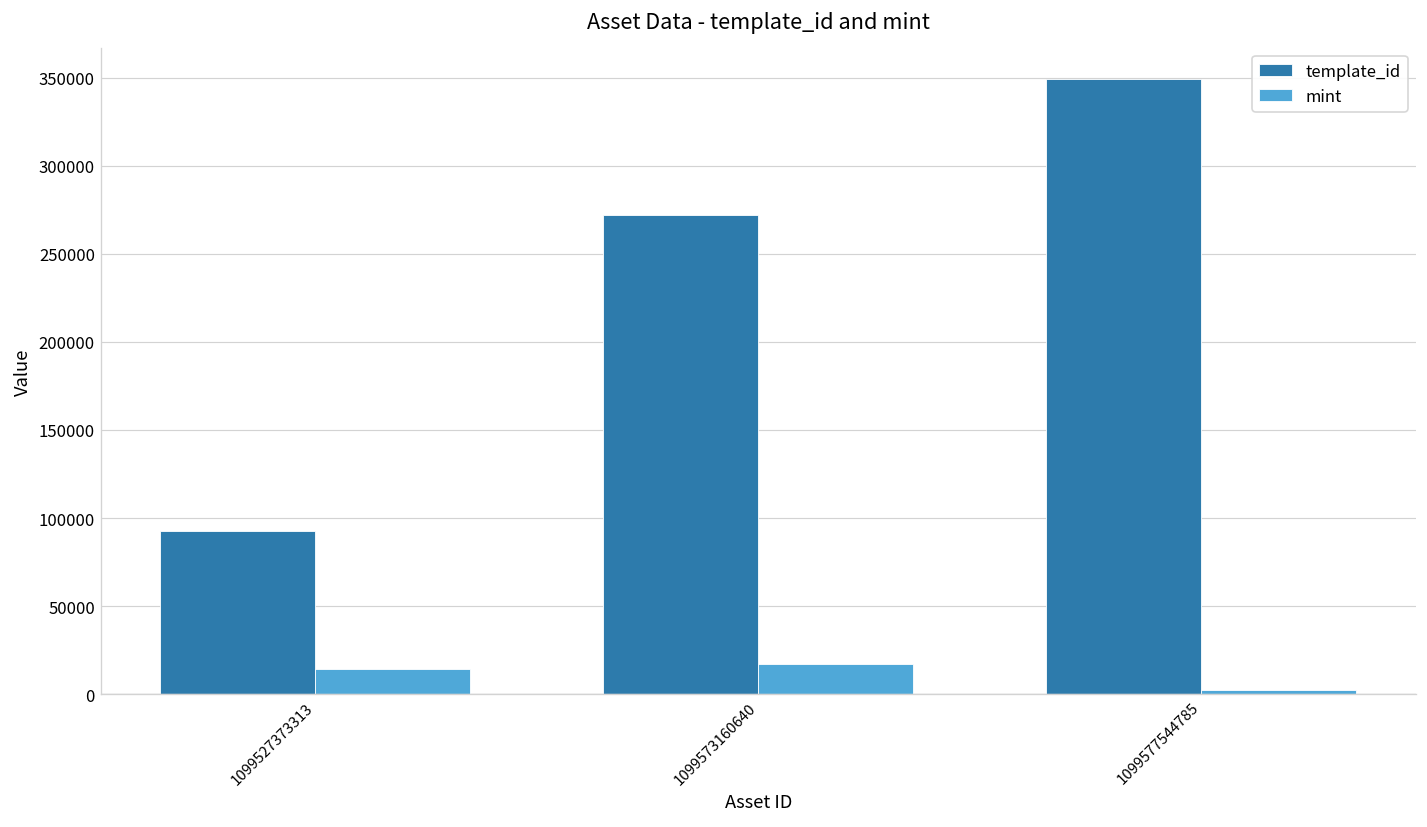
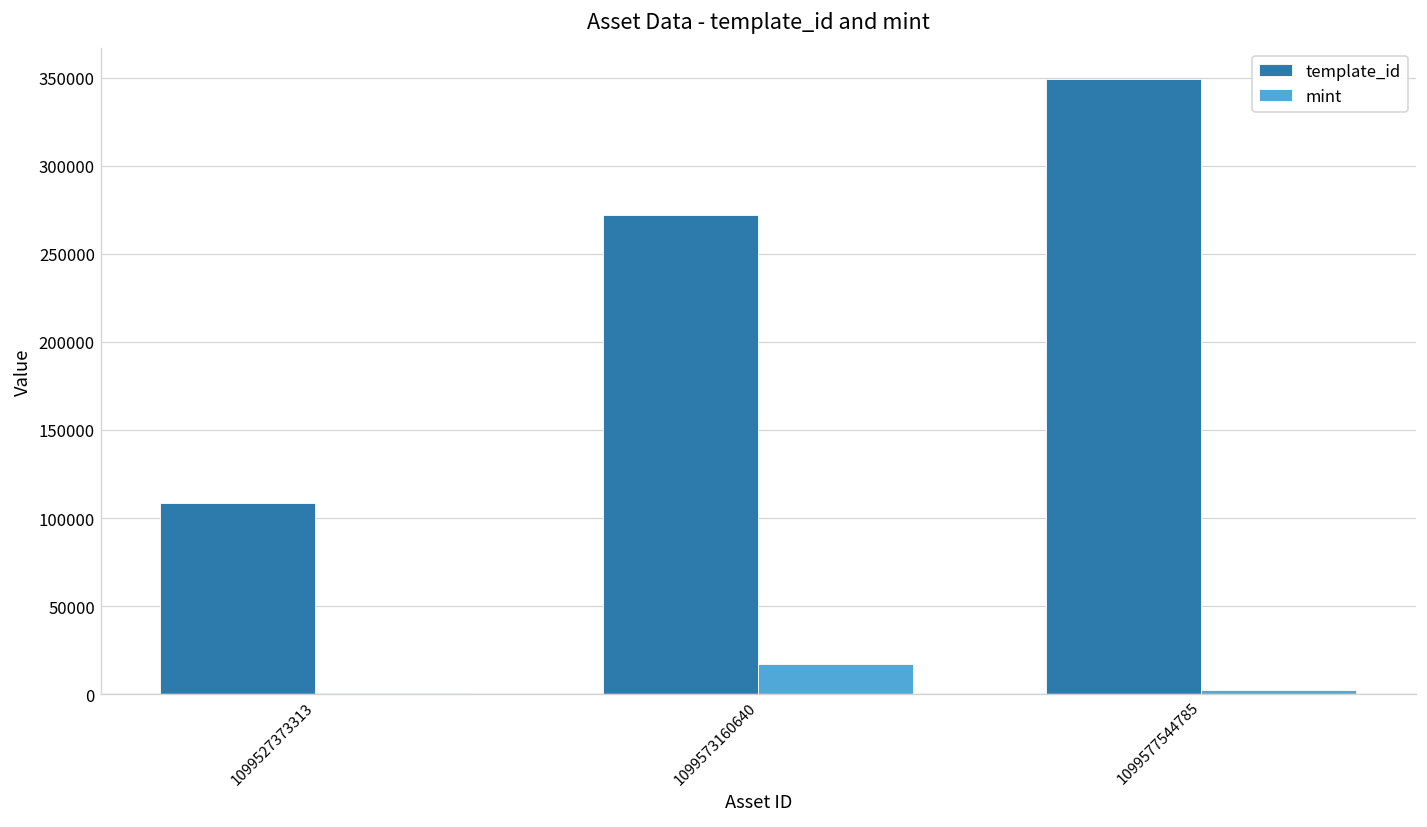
  {
    "template_id": {
-     "1099527373313": 93000,
+     "1099527373313": 108000,
      "1099573160640": 272000,
      "1099577544785": 350000
    },
    "mint": {
-     "1099527373313": 15000,
+     "1099527373313": 1000,
      "1099573160640": 17000,
      "1099577544785": 2000
    }
  }
